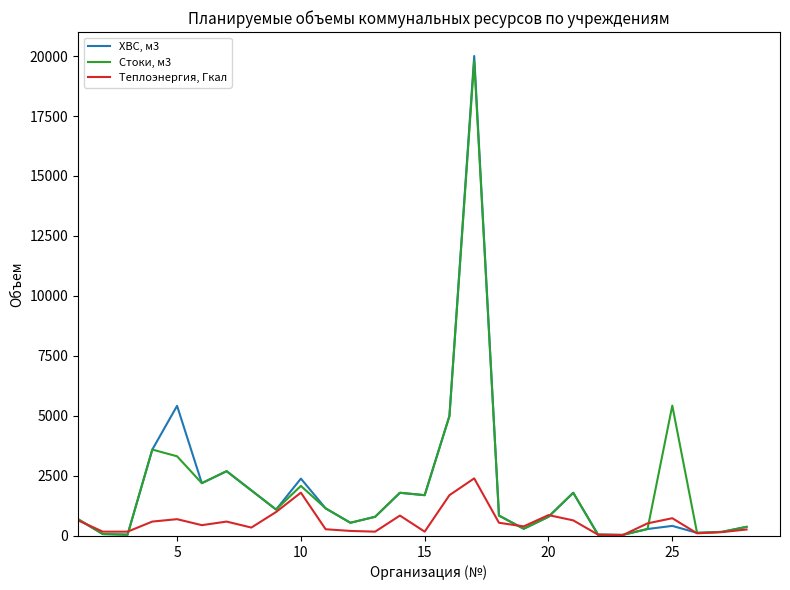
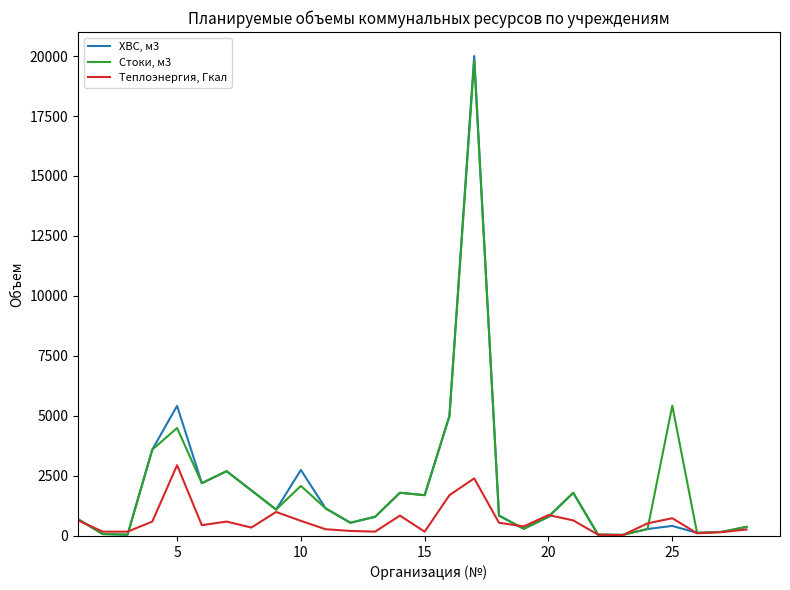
  {
    "ХВС, м3": {
      "5": 5400,
-     "10": 2400,
+     "10": 2800,
      "25": 400
    },
    "Стоки, м3": {
-     "5": 3300,
+     "5": 4500,
      "10": 2100,
      "25": 5400
    },
    "Теплоэнергия, Гкал": {
-     "5": 700,
-     "10": 1800,
+     "5": 3000,
+     "10": 600,
      "15": 200,
      "25": 700
    }
  }
